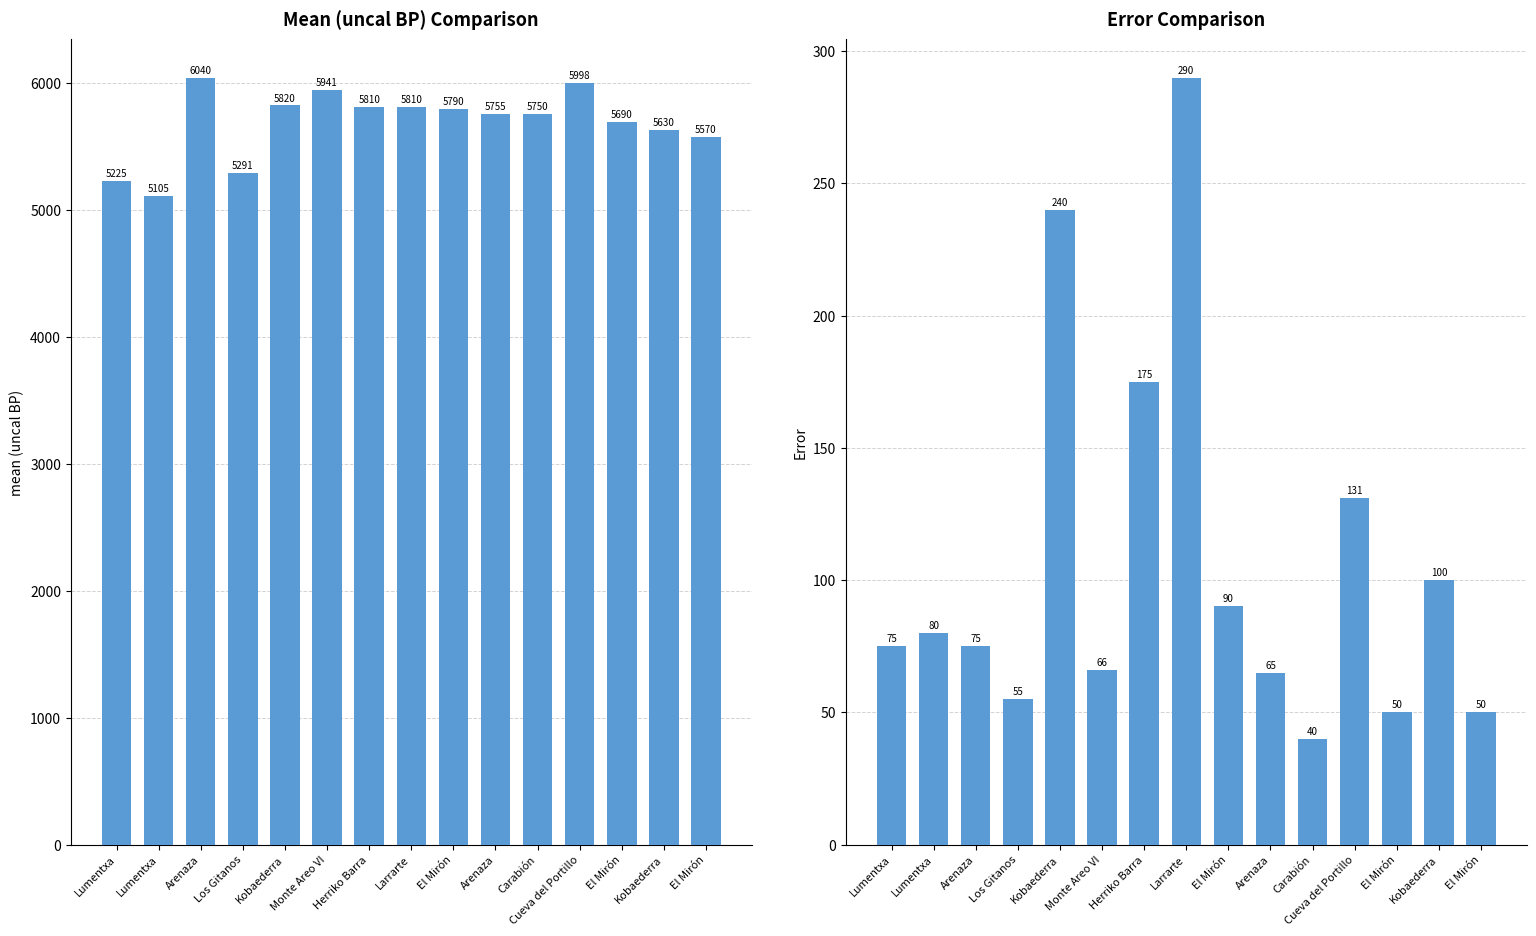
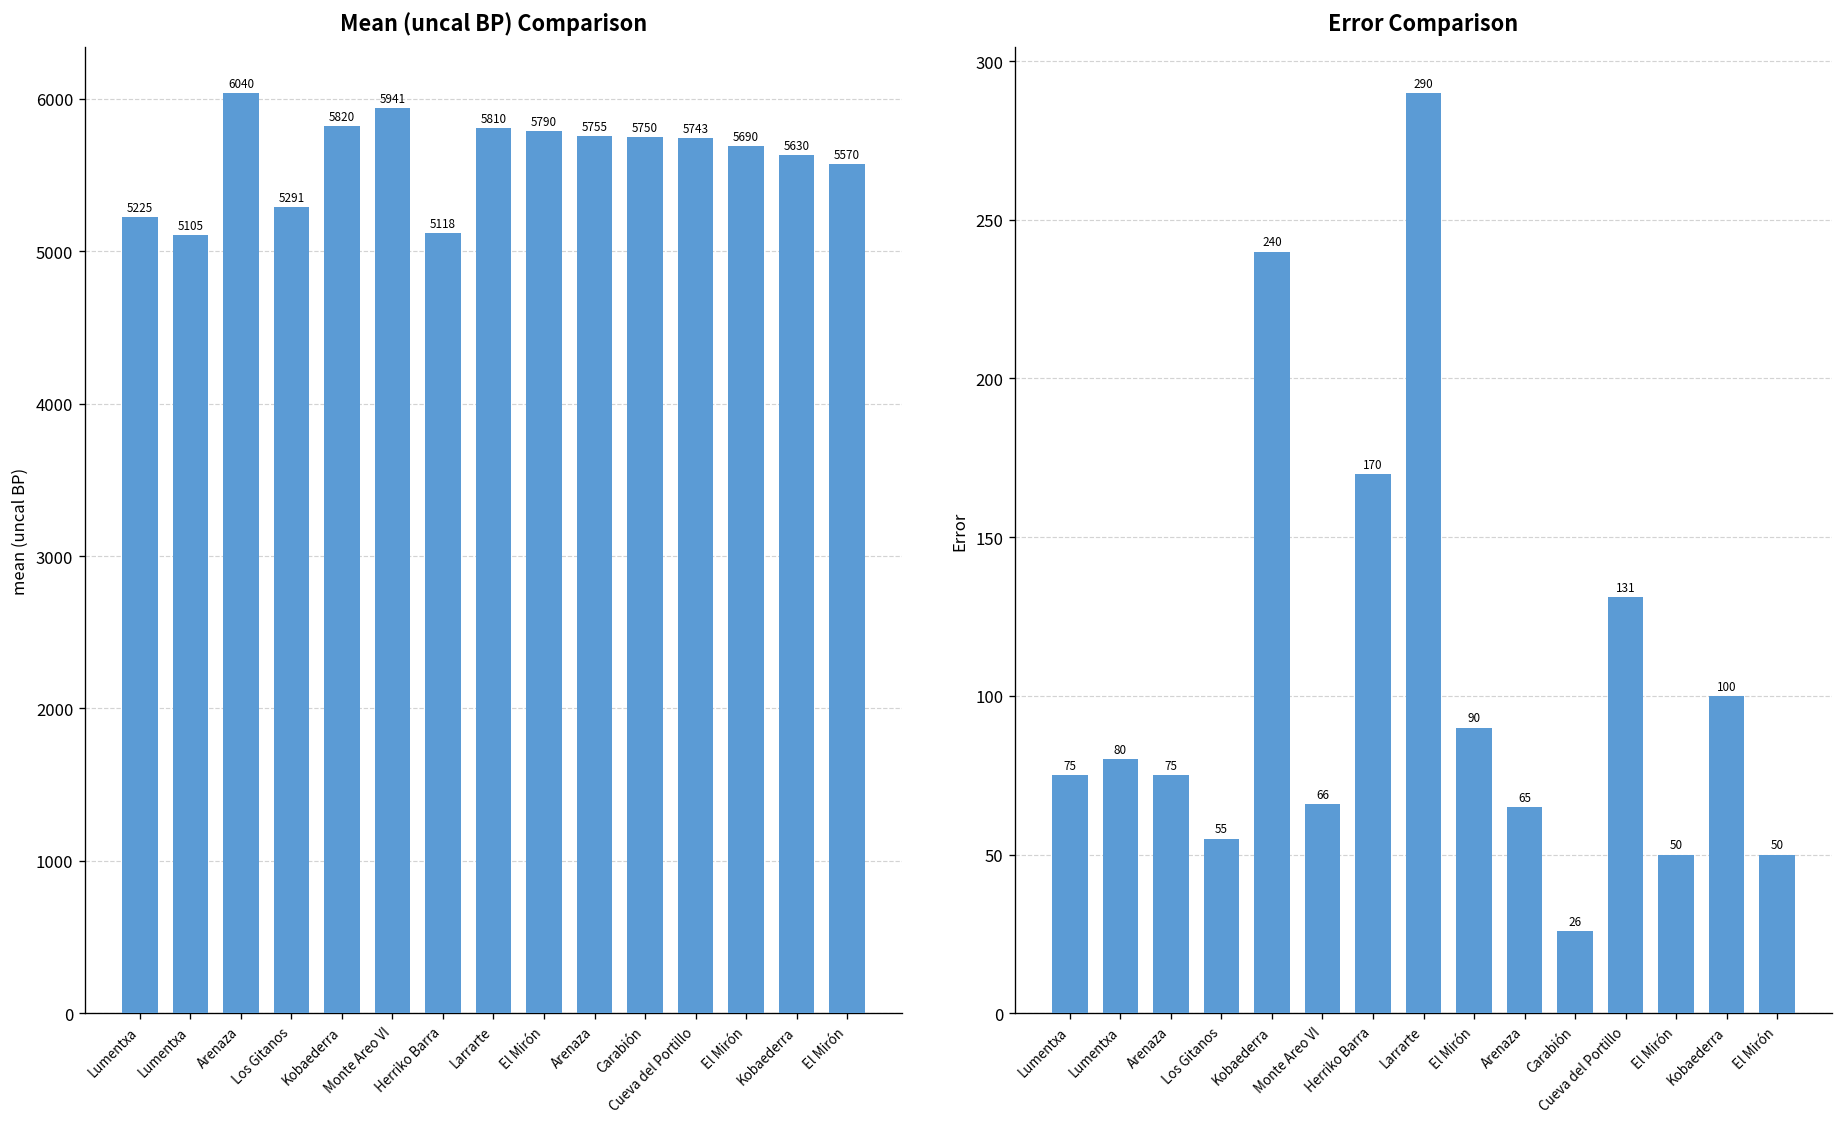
  {
    "Mean (uncal BP) Comparison": {
      "Los Gitanos": 5291,
      "Monte Areo VI": 5941,
-     "Herriko Barra": 5810,
+     "Herriko Barra": 5118,
      "Larrarte": 5810,
      "Carabión": 5750,
-     "Cueva del Portillo": 5998
+     "Cueva del Portillo": 5743
    },
    "Error Comparison": {
      "Los Gitanos": 55,
      "Monte Areo VI": 66,
-     "Herriko Barra": 175,
+     "Herriko Barra": 170,
      "Larrarte": 290,
-     "Carabión": 40,
+     "Carabión": 26,
      "Cueva del Portillo": 131
    }
  }
